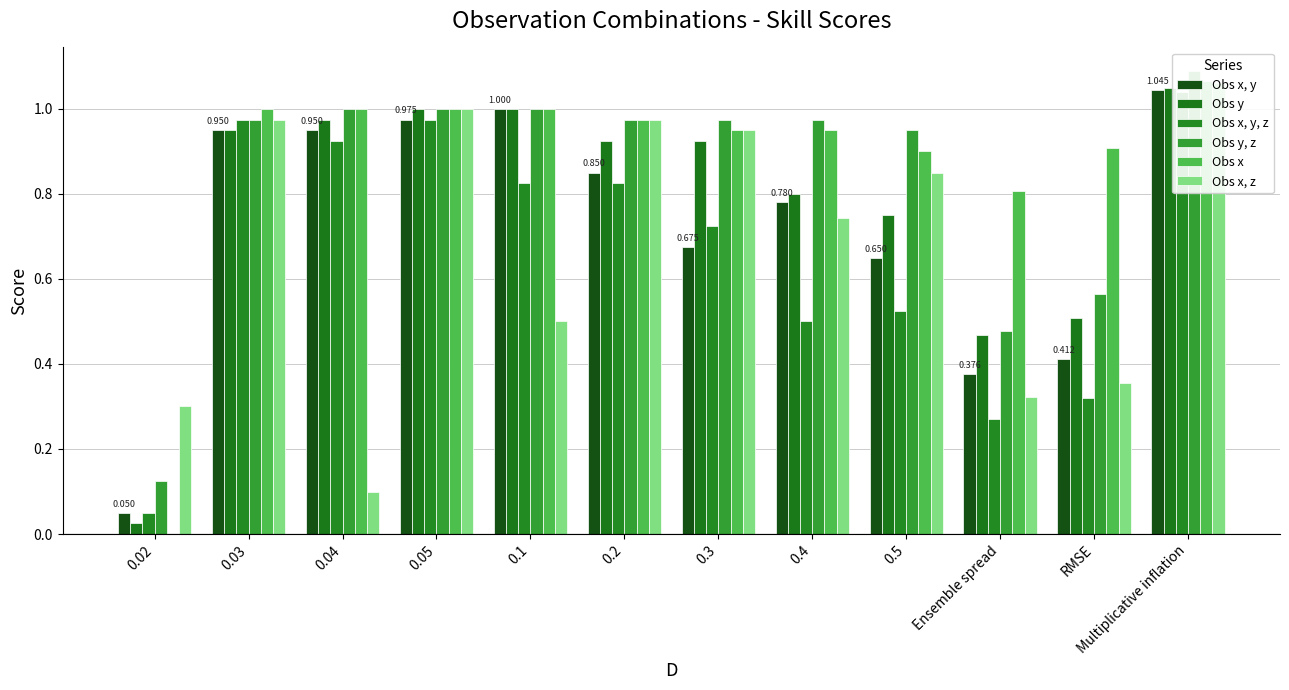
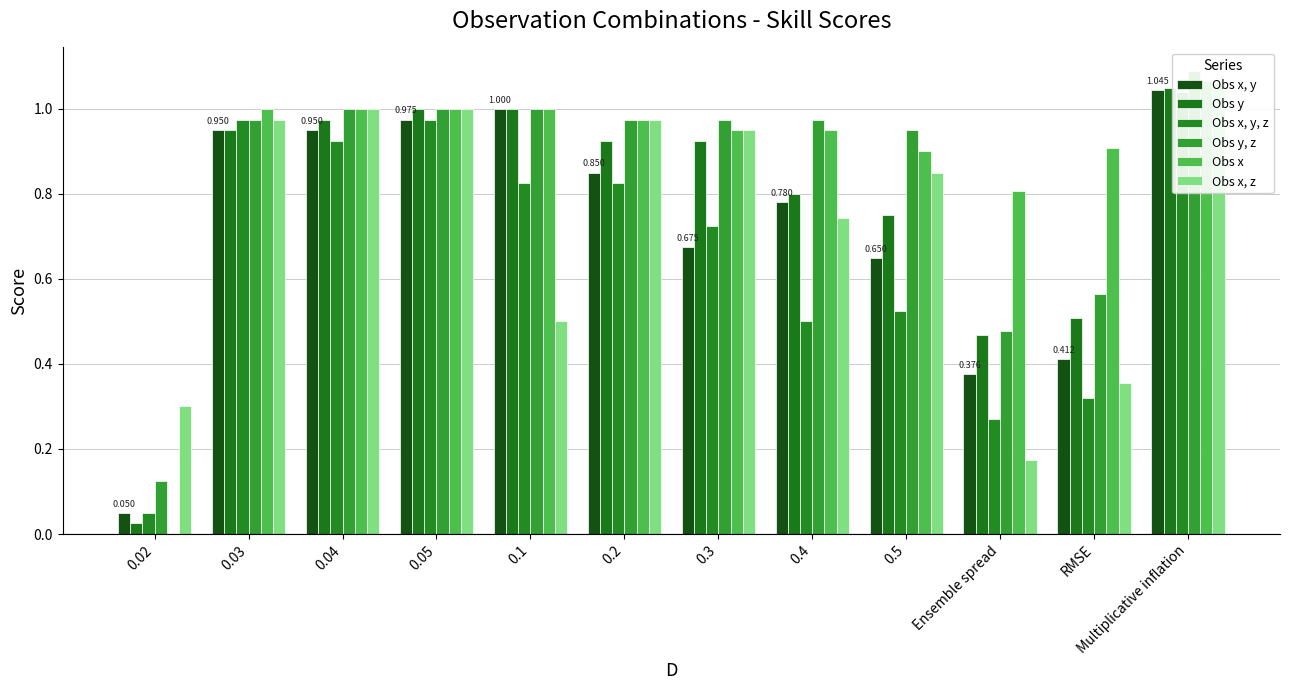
  {
    "Obs x, z": {
      "0.02": 0.30,
      "0.03": 0.98,
-     "0.04": 0.1,
+     "0.04": 1.0,
      "0.1": 0.50,
      "0.2": 0.98,
      "0.3": 0.95,
      "0.4": 0.74,
      "0.5": 0.85,
-     "Ensemble spread": 0.32,
+     "Ensemble spread": 0.17,
      "RMSE": 0.36
    }
  }
